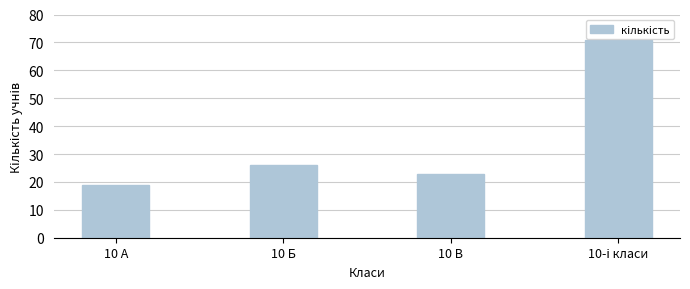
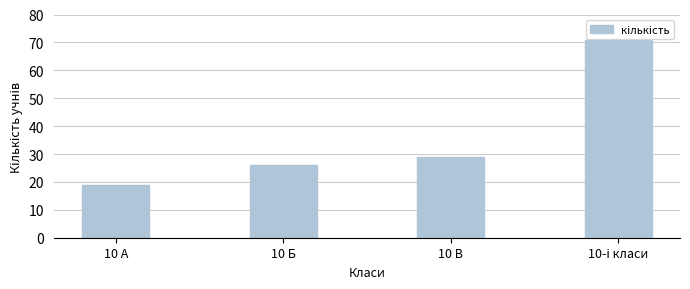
  {
    "10 А": 19,
    "10 Б": 26,
-   "10 В": 23,
+   "10 В": 29,
    "10-і класи": 71
  }
